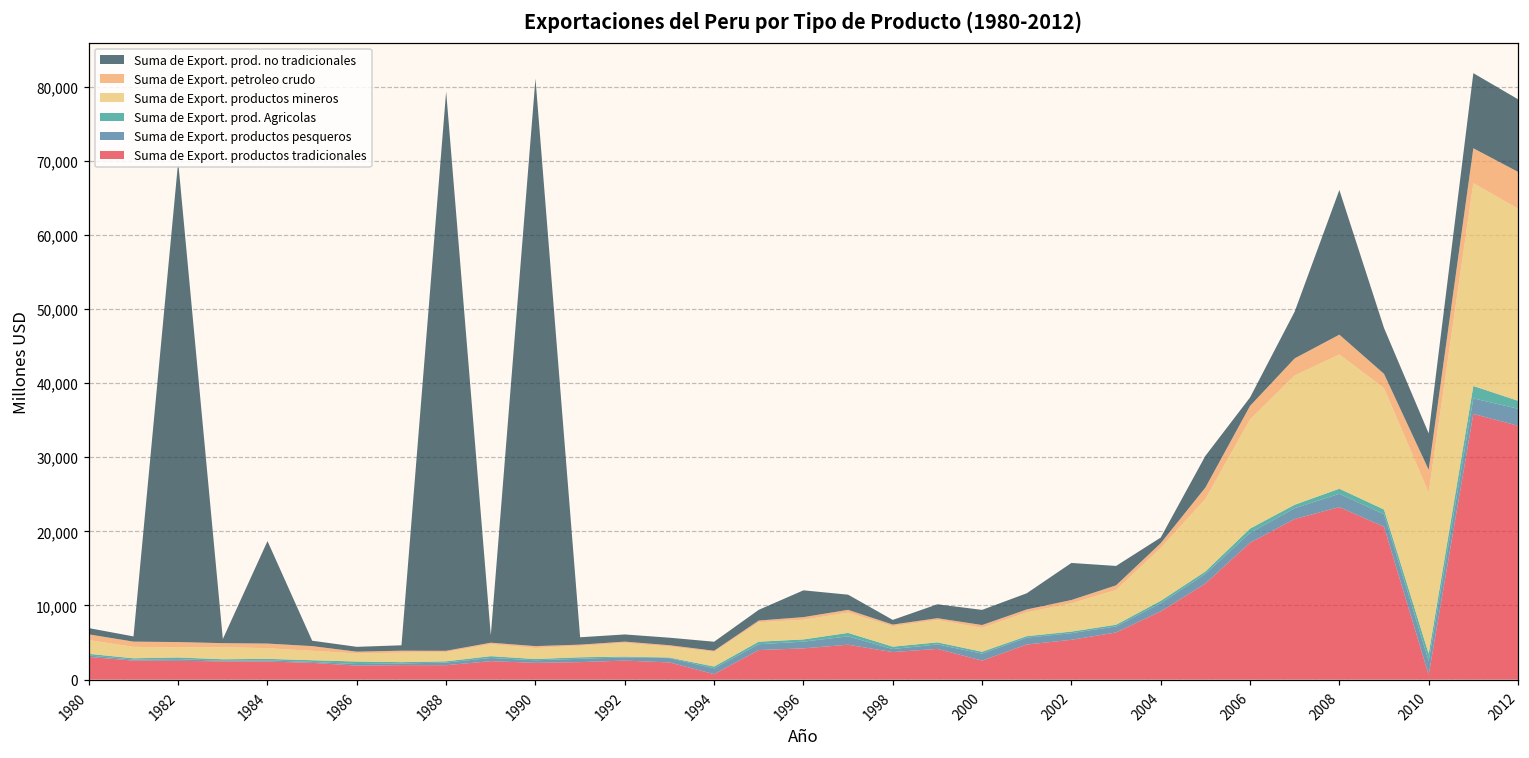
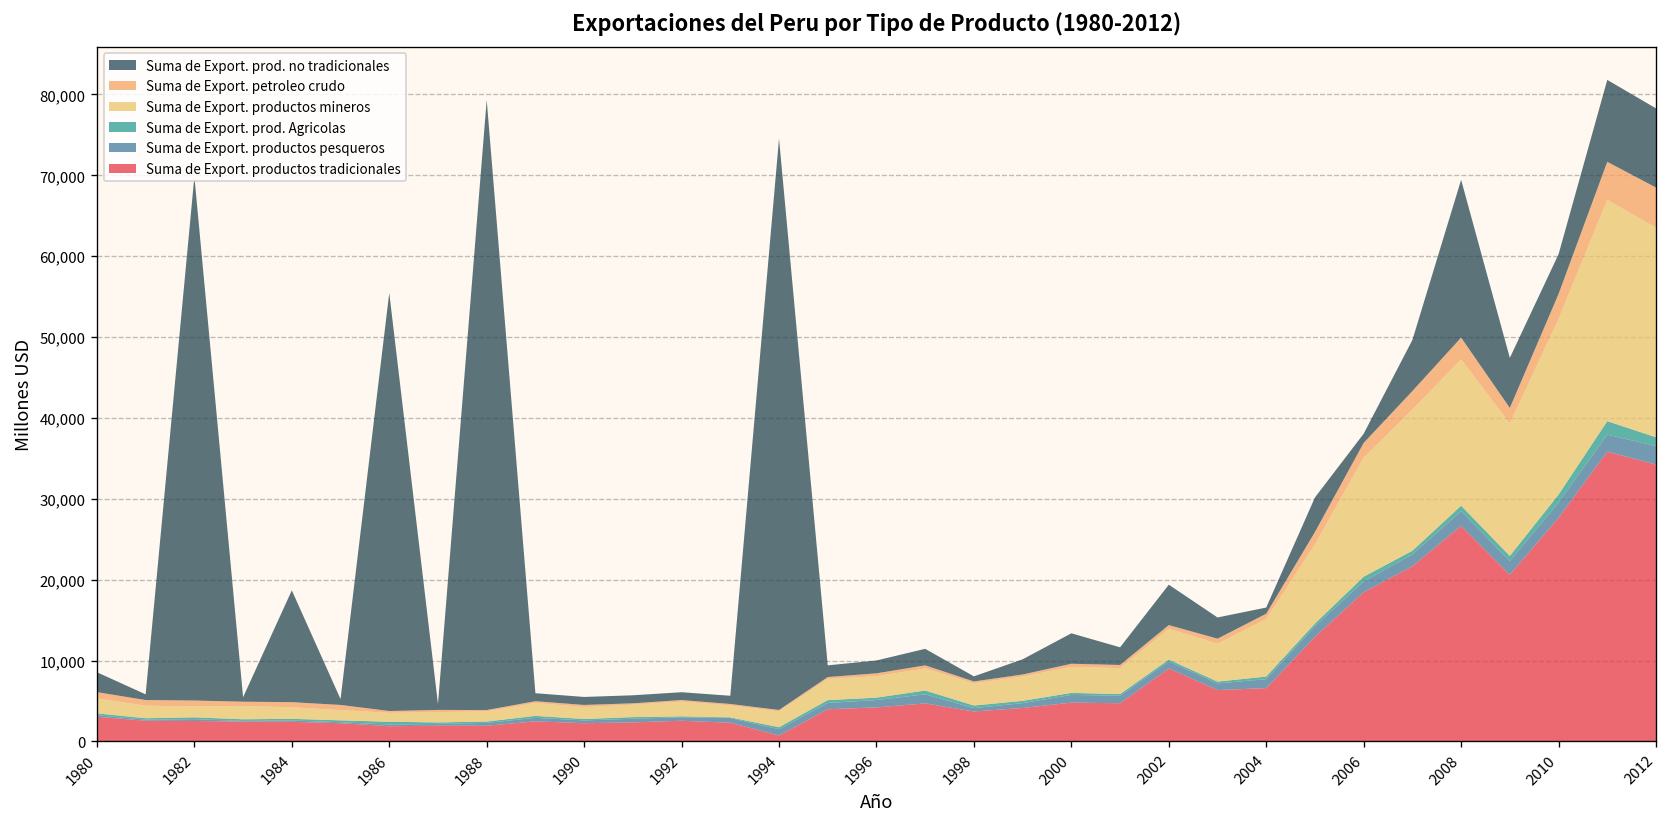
  {
    "Suma de Export. productos tradicionales": {
      "1992": "3,000",
      "1994": "1,000",
      "1996": "4,000",
      "1998": "4,000",
-     "2000": "3,000",
-     "2002": "5,000",
-     "2004": "9,000",
+     "2000": "5,000",
+     "2002": "9,000",
+     "2004": "7,000",
      "2006": "18,000",
-     "2008": "23,000",
-     "2010": "1,000",
+     "2008": "27,000",
+     "2010": "28,000",
      "2012": "34,000"
    },
    "Suma de Export. prod. no tradicionales": {
-     "1980": "1,000",
+     "1980": "2,000",
      "1982": "65,000",
      "1984": "14,000",
-     "1986": "1,000",
+     "1986": "52,000",
      "1988": "75,000",
-     "1990": "77,000",
+     "1990": "1,000",
      "1992": "1,000",
-     "1994": "1,000",
-     "1996": "4,000",
+     "1994": "71,000",
+     "1996": "2,000",
      "1998": "1,000",
-     "2000": "2,000",
+     "2000": "4,000",
      "2002": "5,000",
      "2004": "1,000",
      "2006": "1,000",
      "2008": "20,000",
      "2010": "5,000",
      "2012": "10,000"
    }
  }
